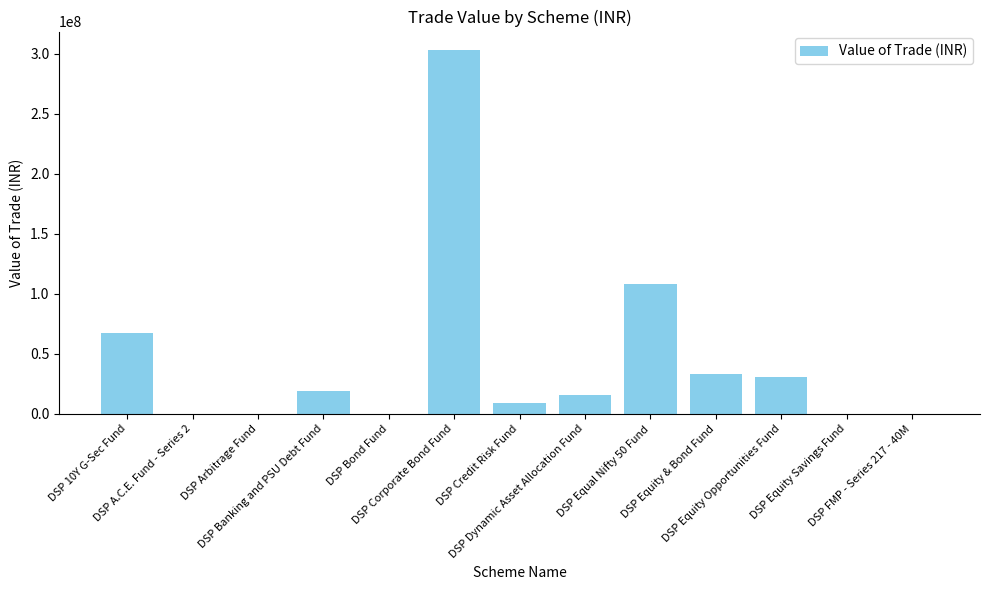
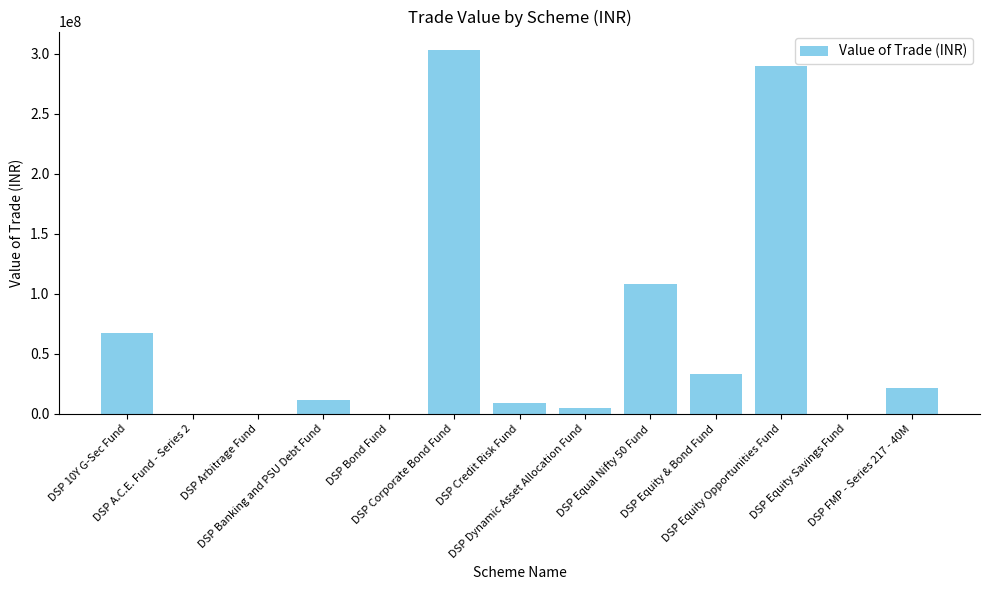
  {
    "DSP 10Y G-Sec Fund": 67000000,
-   "DSP Banking and PSU Debt Fund": 19000000,
+   "DSP Banking and PSU Debt Fund": 12000000,
    "DSP Corporate Bond Fund": 303000000,
    "DSP Credit Risk Fund": 9000000,
-   "DSP Dynamic Asset Allocation Fund": 16000000,
+   "DSP Dynamic Asset Allocation Fund": 5000000,
    "DSP Equal Nifty 50 Fund": 108000000,
    "DSP Equity & Bond Fund": 33000000,
-   "DSP Equity Opportunities Fund": 31000000,
-   "DSP FMP - Series 217 - 40M": 0
+   "DSP Equity Opportunities Fund": 289000000,
+   "DSP FMP - Series 217 - 40M": 21000000
  }
